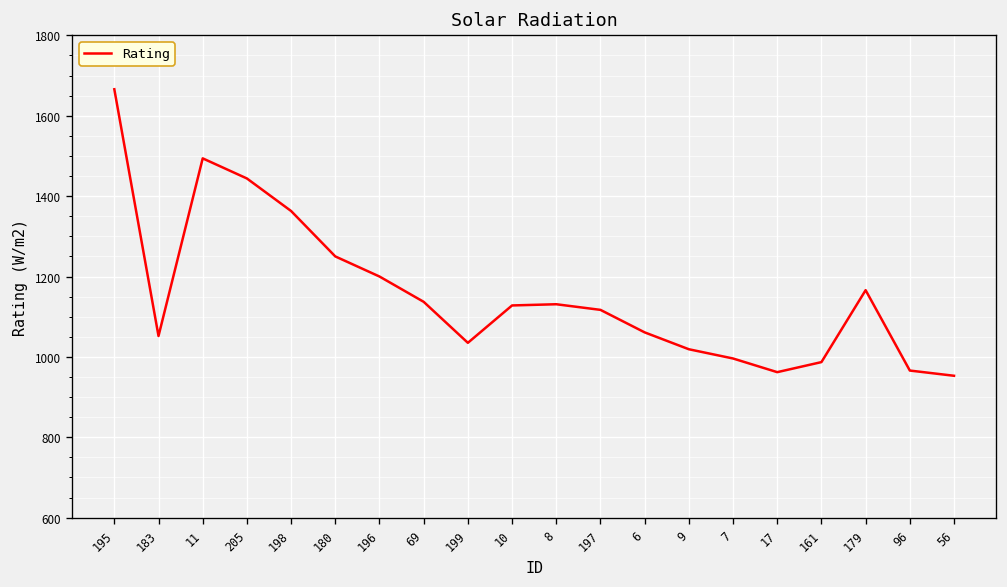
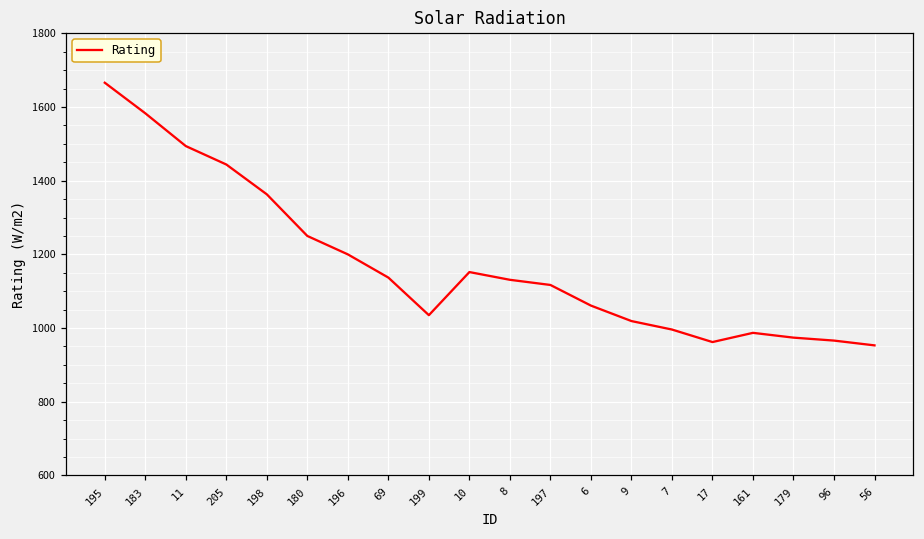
  {
    "195": 1670,
-   "183": 1050,
+   "183": 1580,
    "11": 1490,
    "205": 1440,
    "198": 1360,
    "180": 1250,
    "196": 1200,
    "69": 1140,
    "199": 1040,
-   "10": 1130,
+   "10": 1150,
    "8": 1130,
    "197": 1120,
    "6": 1060,
    "9": 1020,
    "7": 1000,
    "17": 960,
    "161": 990,
-   "179": 1170,
+   "179": 970,
    "96": 970,
    "56": 950
  }
